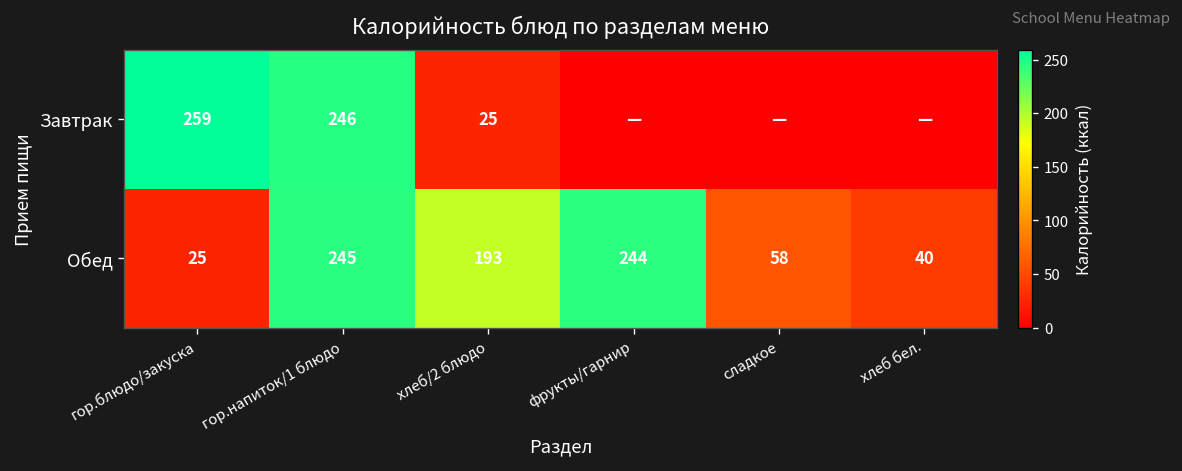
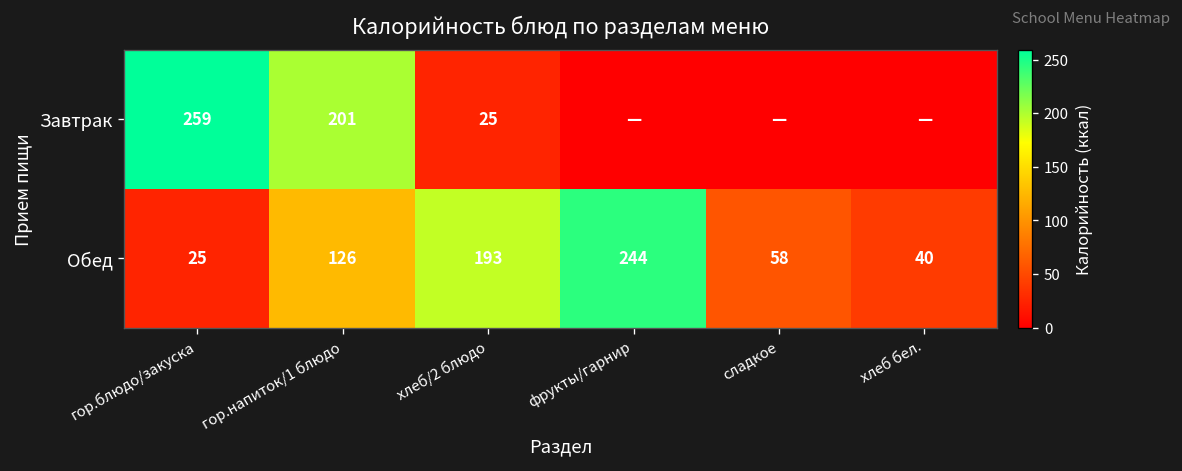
  {
    "Завтрак": {
      "гор.блюдо/закуска": 259,
-     "гор.напиток/1 блюдо": 246,
+     "гор.напиток/1 блюдо": 201,
      "хлеб/2 блюдо": 25
    },
    "Обед": {
      "гор.блюдо/закуска": 25,
-     "гор.напиток/1 блюдо": 245,
+     "гор.напиток/1 блюдо": 126,
      "хлеб/2 блюдо": 193,
      "фрукты/гарнир": 244,
      "сладкое": 58,
      "хлеб бел.": 40
    }
  }
